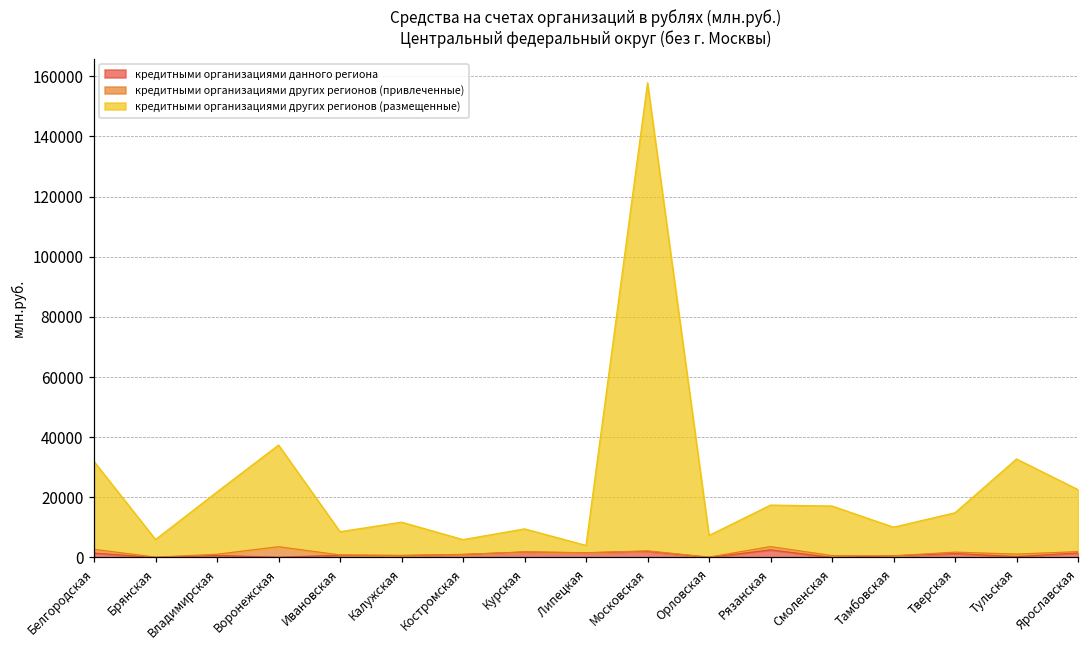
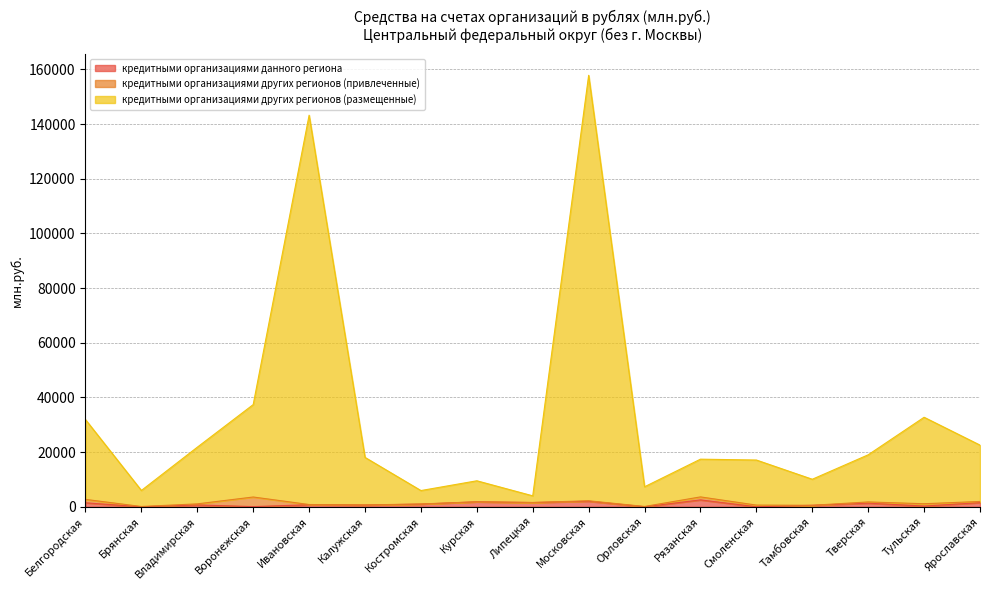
  {
    "кредитными организациями других регионов (размещенные)": {
      "Белгородская": 29000,
      "Брянская": 6000,
      "Владимирская": 21000,
      "Воронежская": 34000,
-     "Ивановская": 8000,
-     "Калужская": 11000,
+     "Ивановская": 142000,
+     "Калужская": 17000,
      "Костромская": 5000,
      "Курская": 8000,
      "Липецкая": 2000,
      "Московская": 156000,
      "Орловская": 7000,
      "Рязанская": 14000,
      "Смоленская": 16000,
      "Тамбовская": 10000,
-     "Тверская": 13000,
+     "Тверская": 17000,
      "Тульская": 32000,
      "Ярославская": 21000
    }
  }
